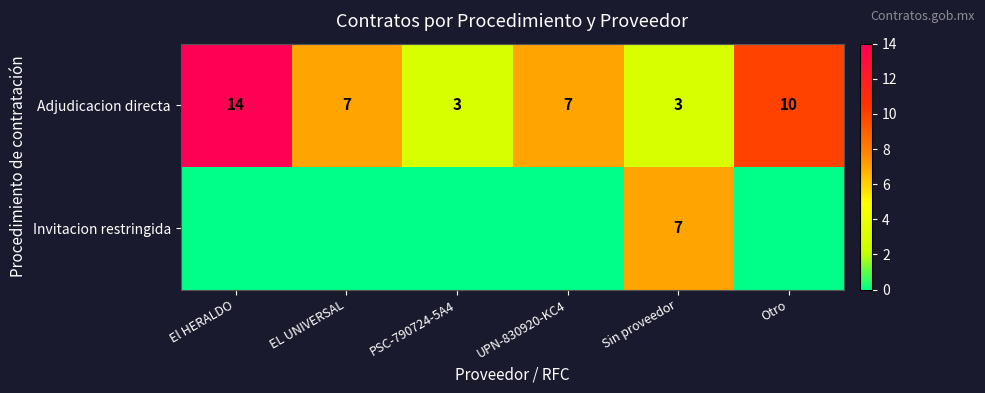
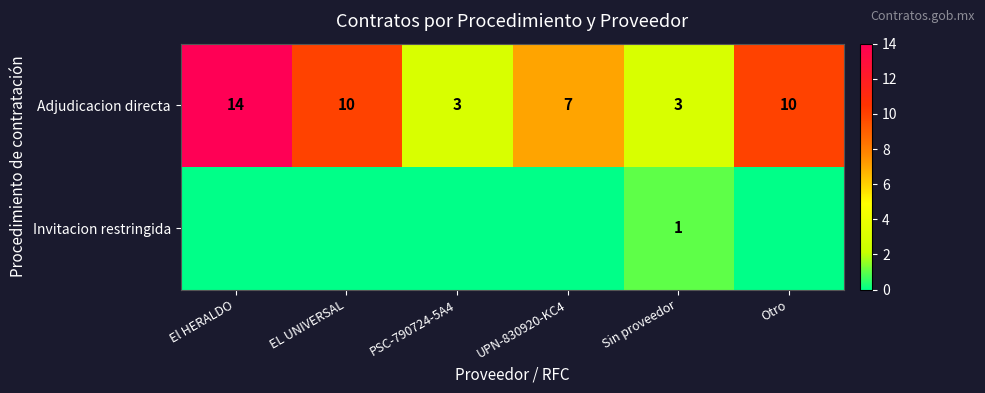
  {
    "Adjudicacion directa": {
      "El HERALDO": 14,
-     "EL UNIVERSAL": 7,
+     "EL UNIVERSAL": 10,
      "PSC-790724-5A4": 3,
      "UPN-830920-KC4": 7,
      "Sin proveedor": 3,
      "Otro": 10
    },
    "Invitacion restringida": {
-     "Sin proveedor": 7
+     "Sin proveedor": 1
    }
  }
